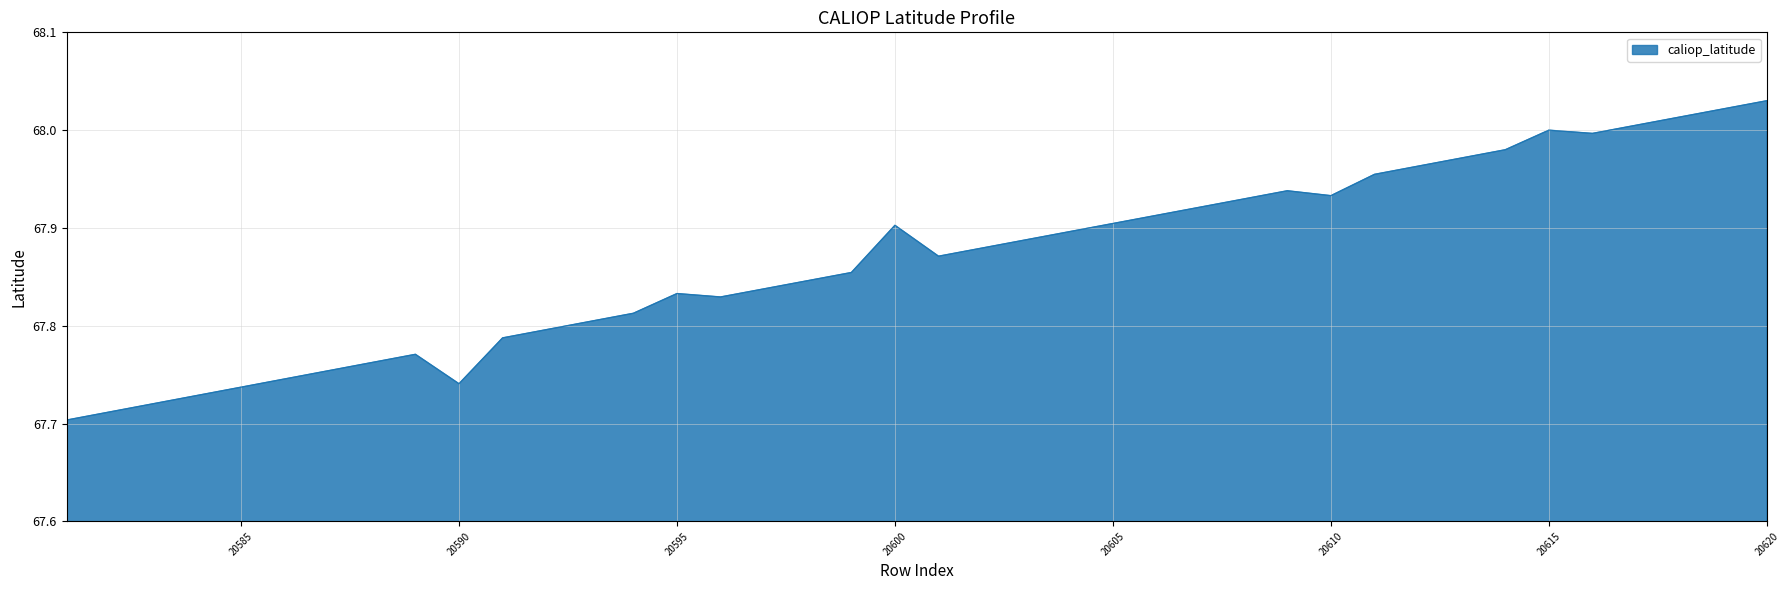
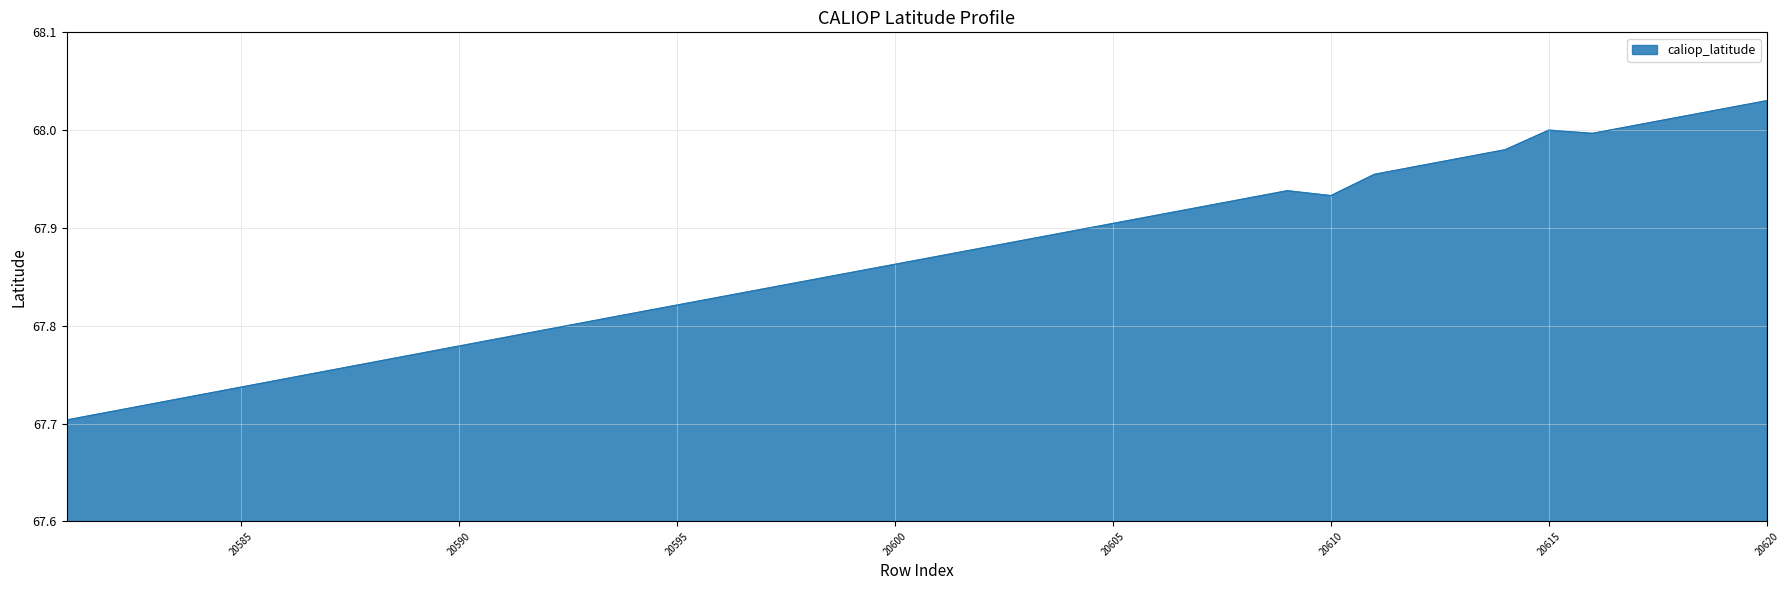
  {
    "20585": 67.74,
-   "20590": 67.74,
-   "20595": 67.83,
-   "20600": 67.90,
+   "20590": 67.78,
+   "20595": 67.82,
+   "20600": 67.86,
    "20605": 67.90,
    "20610": 67.93,
    "20615": 68.00,
    "20620": 68.03
  }
